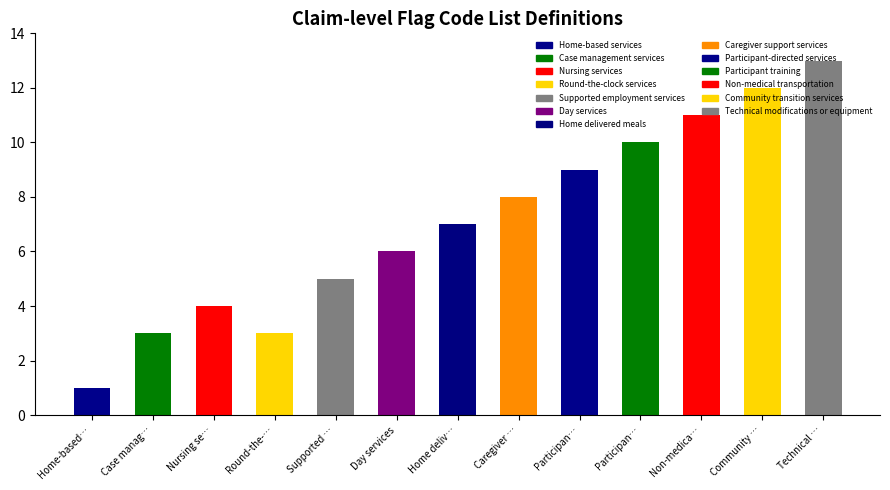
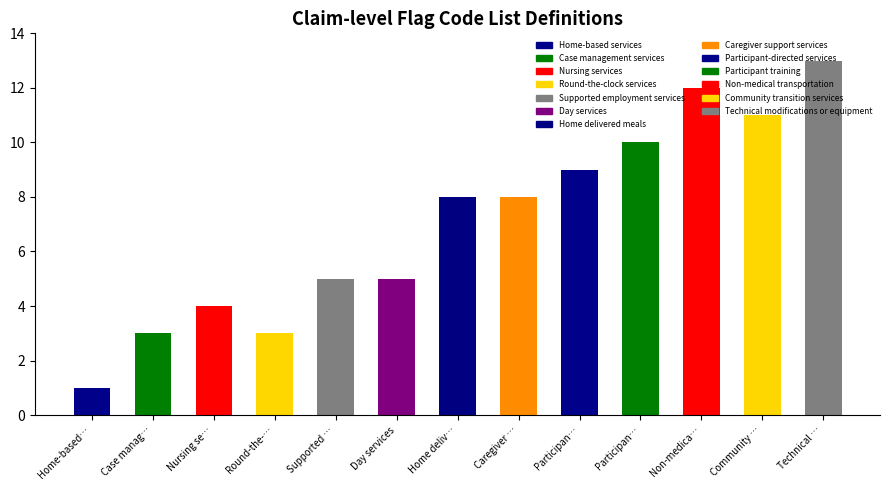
  {
    "Home-based…": 1,
    "Case manag…": 3,
    "Nursing se…": 4,
    "Round-the-…": 3,
    "Supported …": 5,
-   "Day services": 6,
-   "Home deliv…": 7,
+   "Day services": 5,
+   "Home deliv…": 8,
    "Caregiver …": 8,
-   "Non-medica…": 11,
-   "Community …": 12,
+   "Non-medica…": 12,
+   "Community …": 11,
    "Technical …": 13
  }
